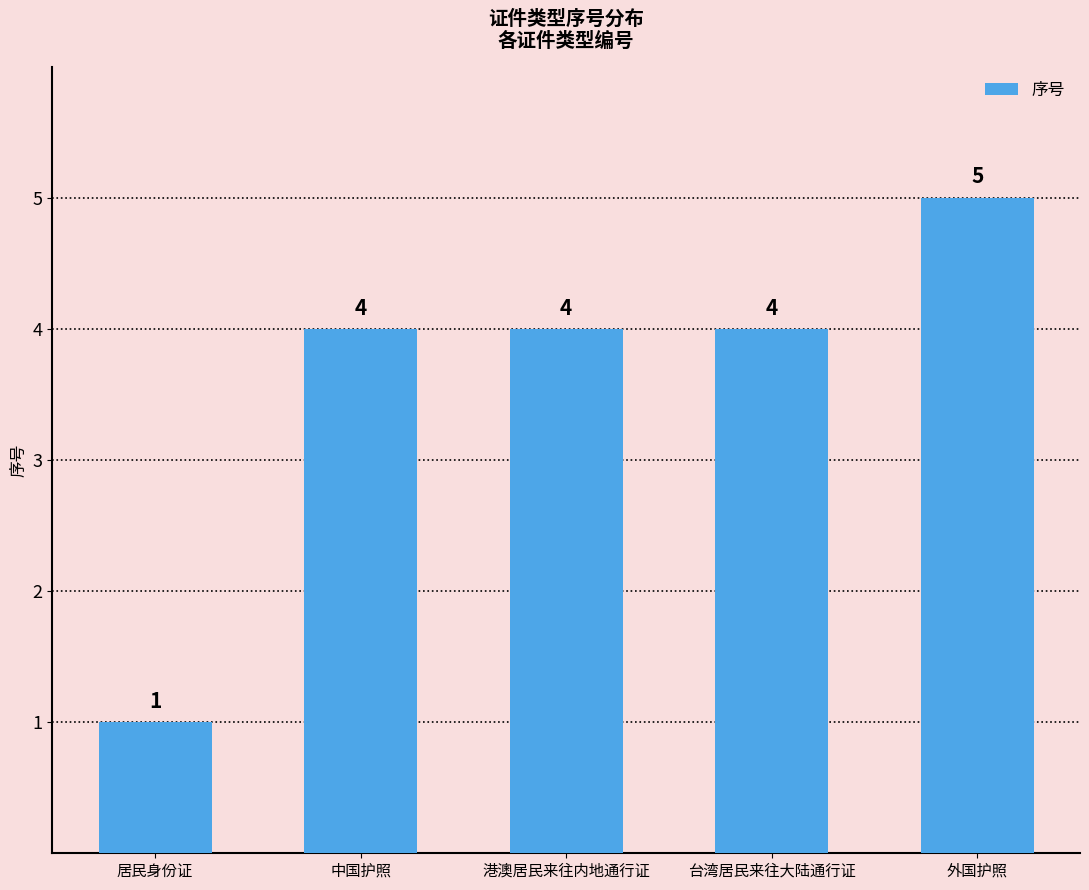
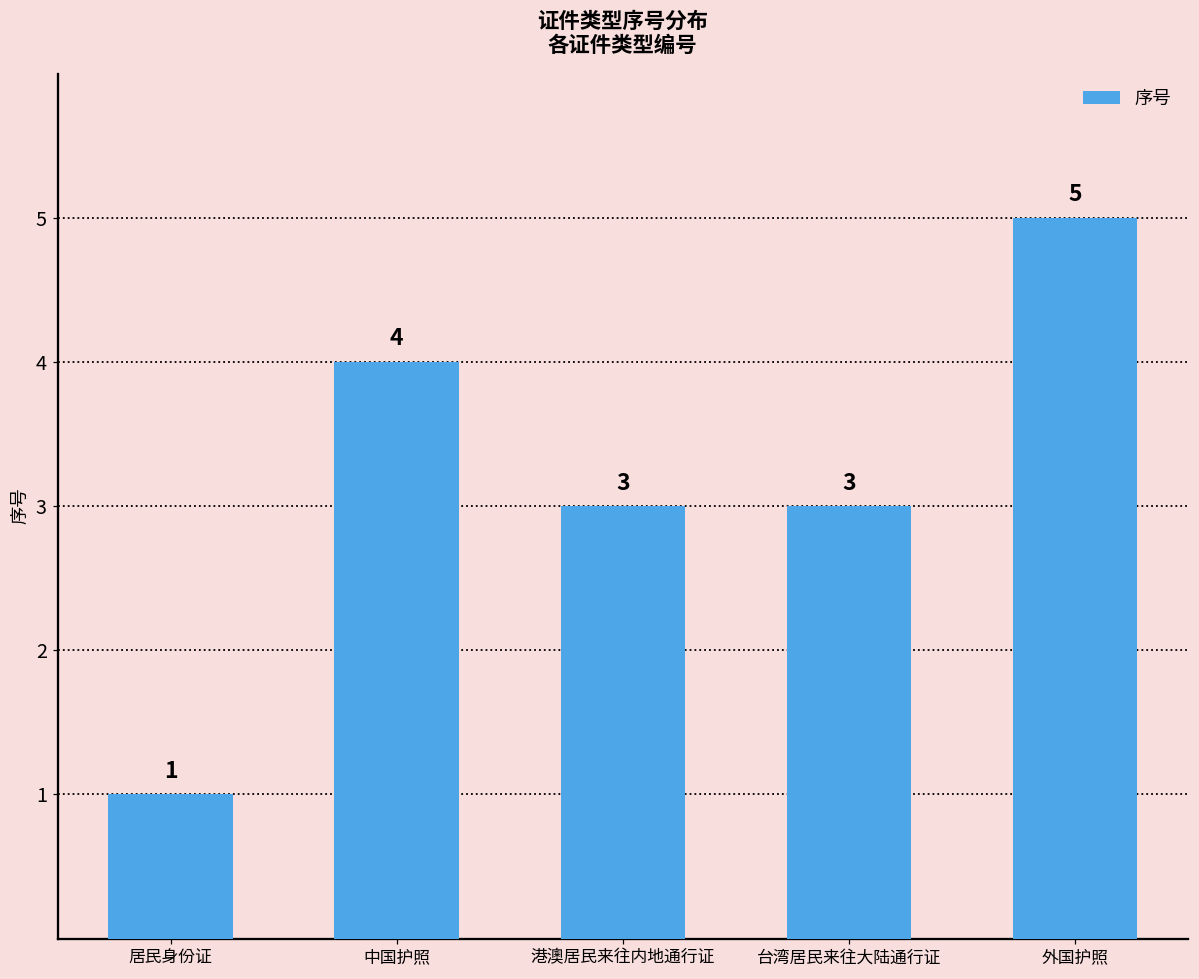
  {
    "居民身份证": 1,
    "中国护照": 4,
-   "港澳居民来往内地通行证": 4,
-   "台湾居民来往大陆通行证": 4,
+   "港澳居民来往内地通行证": 3,
+   "台湾居民来往大陆通行证": 3,
    "外国护照": 5
  }
